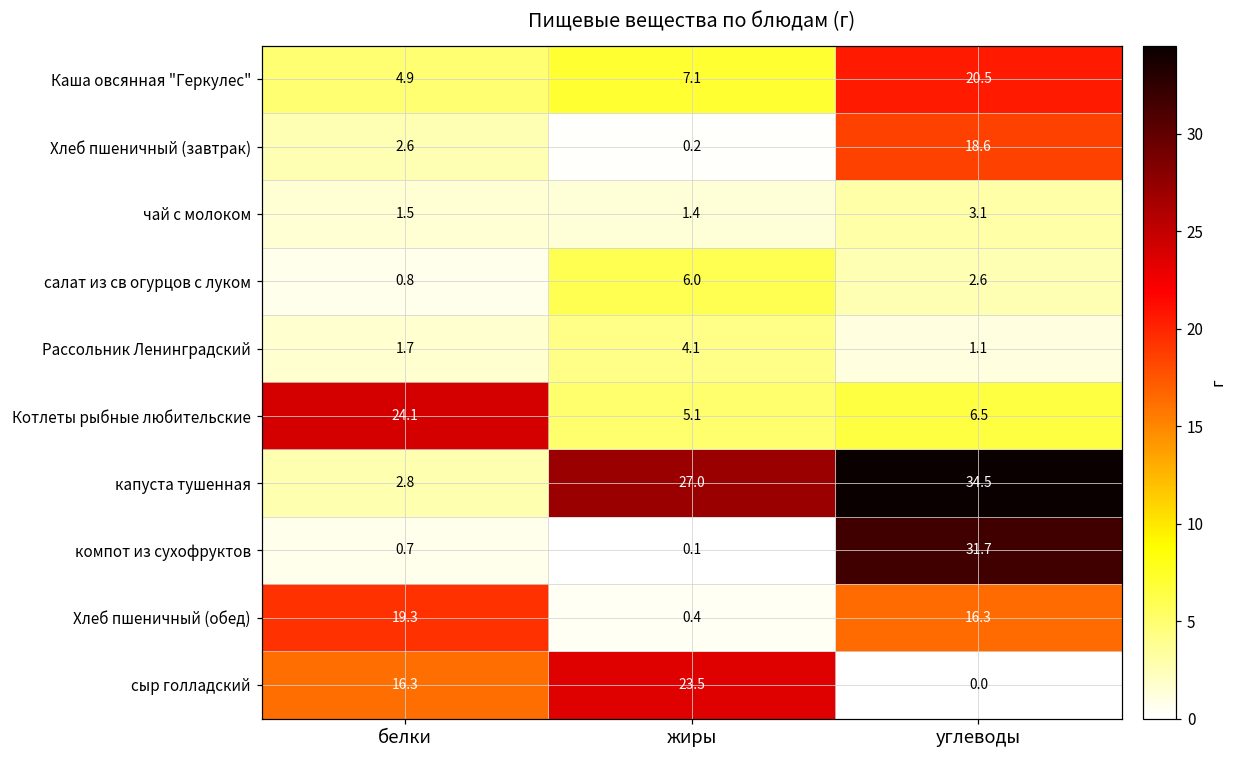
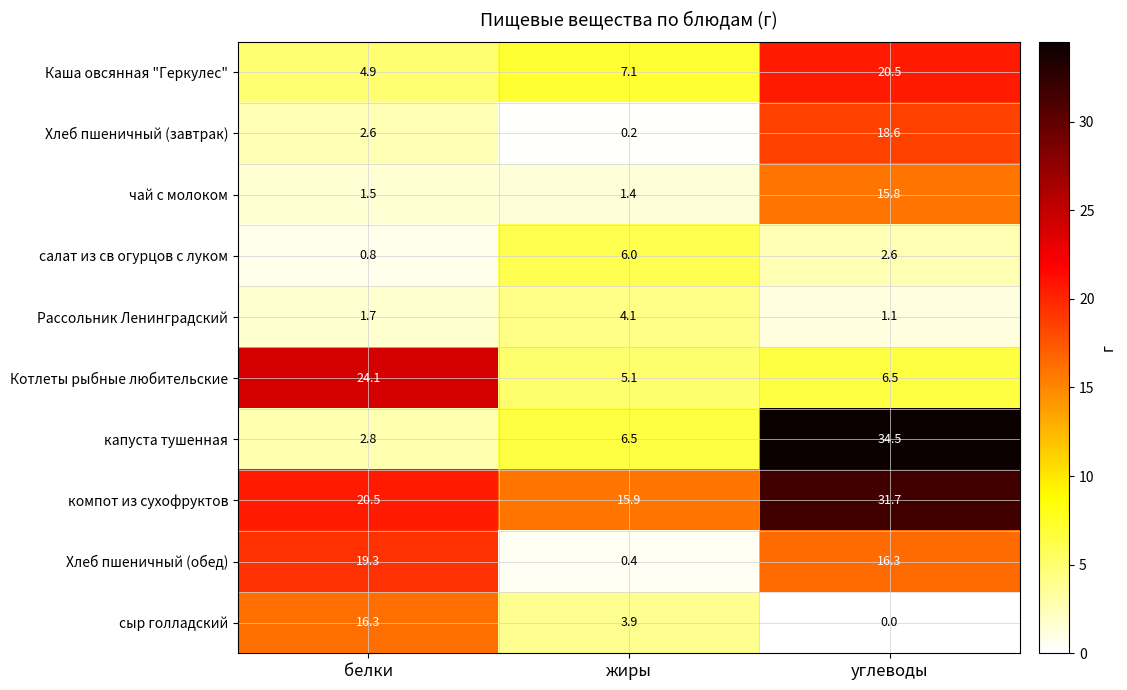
  {
    "Каша овсянная \"Геркулес\"": {
      "белки": 4.9,
      "жиры": 7.1,
      "углеводы": 20.5
    },
    "Хлеб пшеничный (завтрак)": {
      "белки": 2.6,
      "жиры": 0.2,
      "углеводы": 18.6
    },
    "чай с молоком": {
      "белки": 1.5,
      "жиры": 1.4,
-     "углеводы": 3.1
+     "углеводы": 15.8
    },
    "салат из св огурцов с луком": {
      "белки": 0.8,
      "жиры": 6.0,
      "углеводы": 2.6
    },
    "Рассольник Ленинградский": {
      "белки": 1.7,
      "жиры": 4.1,
      "углеводы": 1.1
    },
    "Котлеты рыбные любительские": {
      "белки": 24.1,
      "жиры": 5.1,
      "углеводы": 6.5
    },
    "капуста тушенная": {
      "белки": 2.8,
-     "жиры": 27.0,
+     "жиры": 6.5,
      "углеводы": 34.5
    },
    "компот из сухофруктов": {
-     "белки": 0.7,
-     "жиры": 0.1,
+     "белки": 20.5,
+     "жиры": 15.9,
      "углеводы": 31.7
    },
    "Хлеб пшеничный (обед)": {
      "белки": 19.3,
      "жиры": 0.4,
      "углеводы": 16.3
    },
    "сыр голладский": {
      "белки": 16.3,
-     "жиры": 23.5,
+     "жиры": 3.9,
      "углеводы": 0.0
    }
  }
